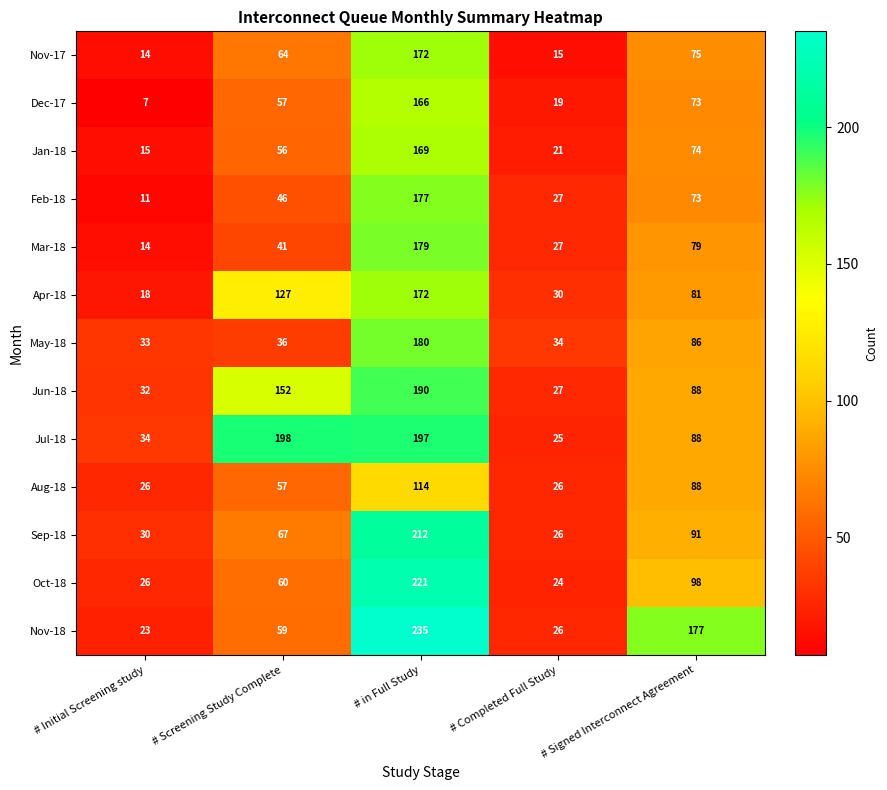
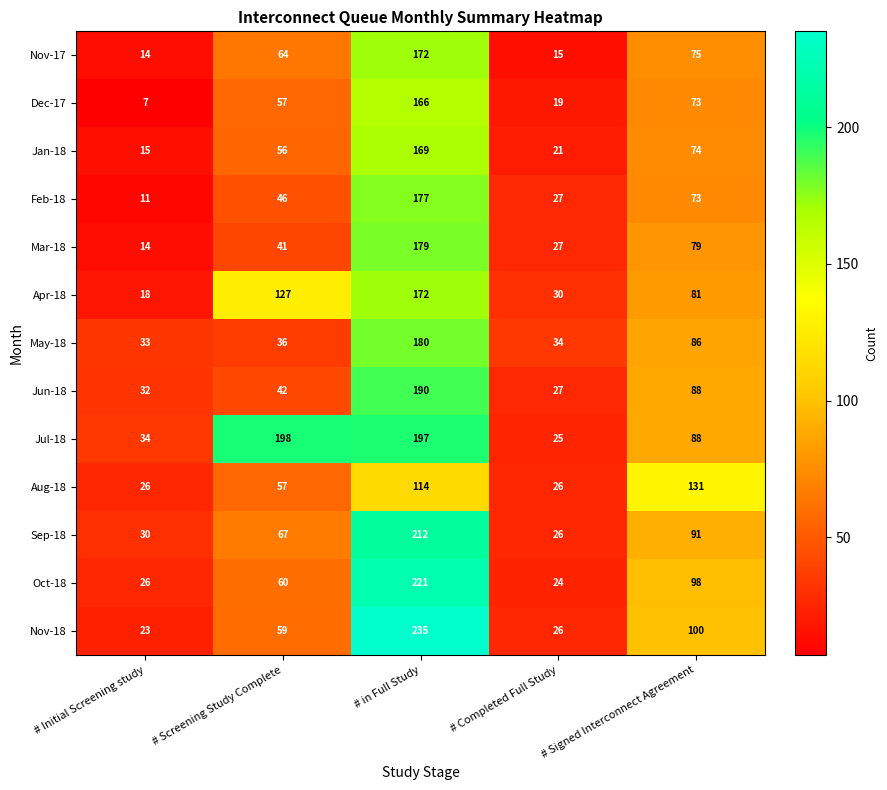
  {
    "Nov-17": {
      "# Initial Screening study": 14,
      "# Screening Study Complete": 64,
      "# in Full Study": 172,
      "# Completed Full Study": 15,
      "# Signed Interconnect Agreement": 75
    },
    "Dec-17": {
      "# Initial Screening study": 7,
      "# Screening Study Complete": 57,
      "# in Full Study": 166,
      "# Completed Full Study": 19,
      "# Signed Interconnect Agreement": 73
    },
    "Jan-18": {
      "# Initial Screening study": 15,
      "# Screening Study Complete": 56,
      "# in Full Study": 169,
      "# Completed Full Study": 21,
      "# Signed Interconnect Agreement": 74
    },
    "Feb-18": {
      "# Initial Screening study": 11,
      "# Screening Study Complete": 46,
      "# in Full Study": 177,
      "# Completed Full Study": 27,
      "# Signed Interconnect Agreement": 73
    },
    "Mar-18": {
      "# Initial Screening study": 14,
      "# Screening Study Complete": 41,
      "# in Full Study": 179,
      "# Completed Full Study": 27,
      "# Signed Interconnect Agreement": 79
    },
    "Apr-18": {
      "# Initial Screening study": 18,
      "# Screening Study Complete": 127,
      "# in Full Study": 172,
      "# Completed Full Study": 30,
      "# Signed Interconnect Agreement": 81
    },
    "May-18": {
      "# Initial Screening study": 33,
      "# Screening Study Complete": 36,
      "# in Full Study": 180,
      "# Completed Full Study": 34,
      "# Signed Interconnect Agreement": 86
    },
    "Jun-18": {
      "# Initial Screening study": 32,
-     "# Screening Study Complete": 152,
+     "# Screening Study Complete": 42,
      "# in Full Study": 190,
      "# Completed Full Study": 27,
      "# Signed Interconnect Agreement": 88
    },
    "Jul-18": {
      "# Initial Screening study": 34,
      "# Screening Study Complete": 198,
      "# in Full Study": 197,
      "# Completed Full Study": 25,
      "# Signed Interconnect Agreement": 88
    },
    "Aug-18": {
      "# Initial Screening study": 26,
      "# Screening Study Complete": 57,
      "# in Full Study": 114,
      "# Completed Full Study": 26,
-     "# Signed Interconnect Agreement": 88
+     "# Signed Interconnect Agreement": 131
    },
    "Sep-18": {
      "# Initial Screening study": 30,
      "# Screening Study Complete": 67,
      "# in Full Study": 212,
      "# Completed Full Study": 26,
      "# Signed Interconnect Agreement": 91
    },
    "Oct-18": {
      "# Initial Screening study": 26,
      "# Screening Study Complete": 60,
      "# in Full Study": 221,
      "# Completed Full Study": 24,
      "# Signed Interconnect Agreement": 98
    },
    "Nov-18": {
      "# Initial Screening study": 23,
      "# Screening Study Complete": 59,
      "# in Full Study": 235,
      "# Completed Full Study": 26,
-     "# Signed Interconnect Agreement": 177
+     "# Signed Interconnect Agreement": 100
    }
  }
